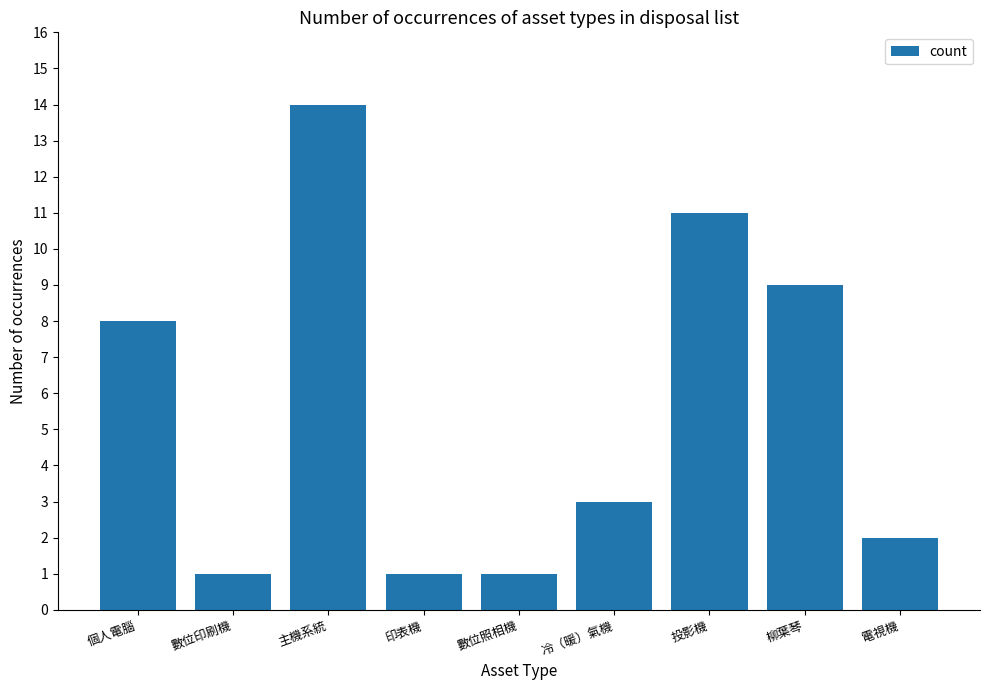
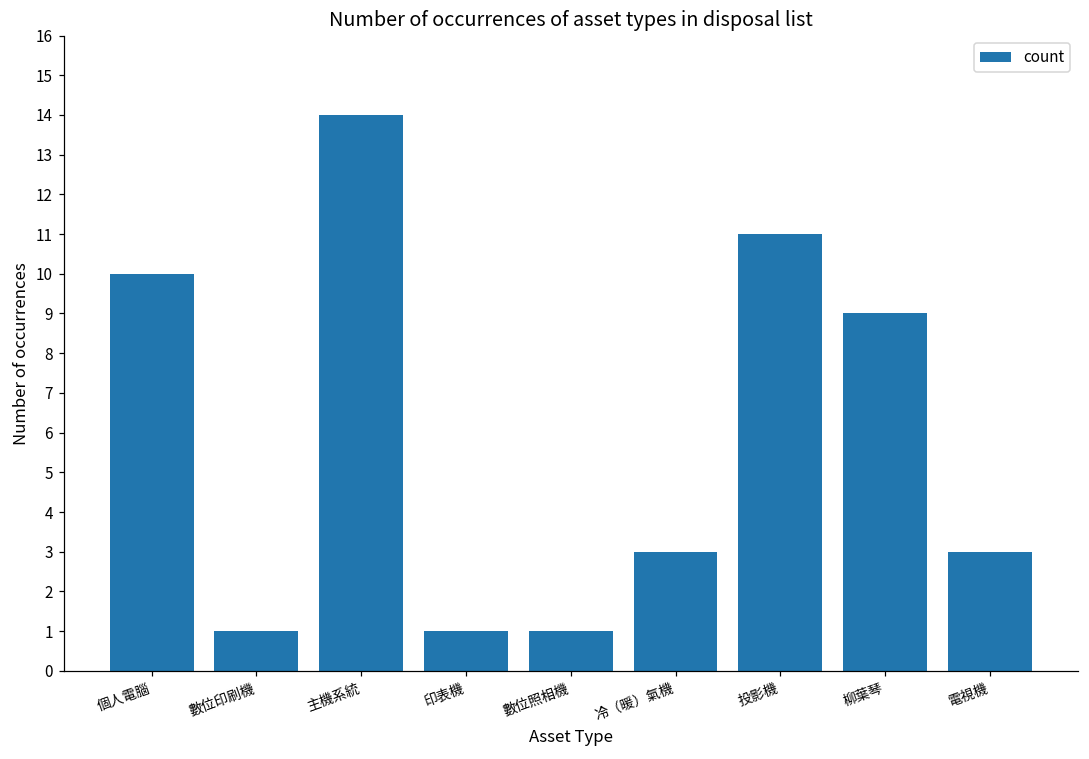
  {
-   "個人電腦": 8,
+   "個人電腦": 10,
    "數位印刷機": 1,
    "主機系統": 14,
    "印表機": 1,
    "數位照相機": 1,
    "冷（暖）氣機": 3,
    "投影機": 11,
    "柳葉琴": 9,
-   "電視機": 2
+   "電視機": 3
  }
